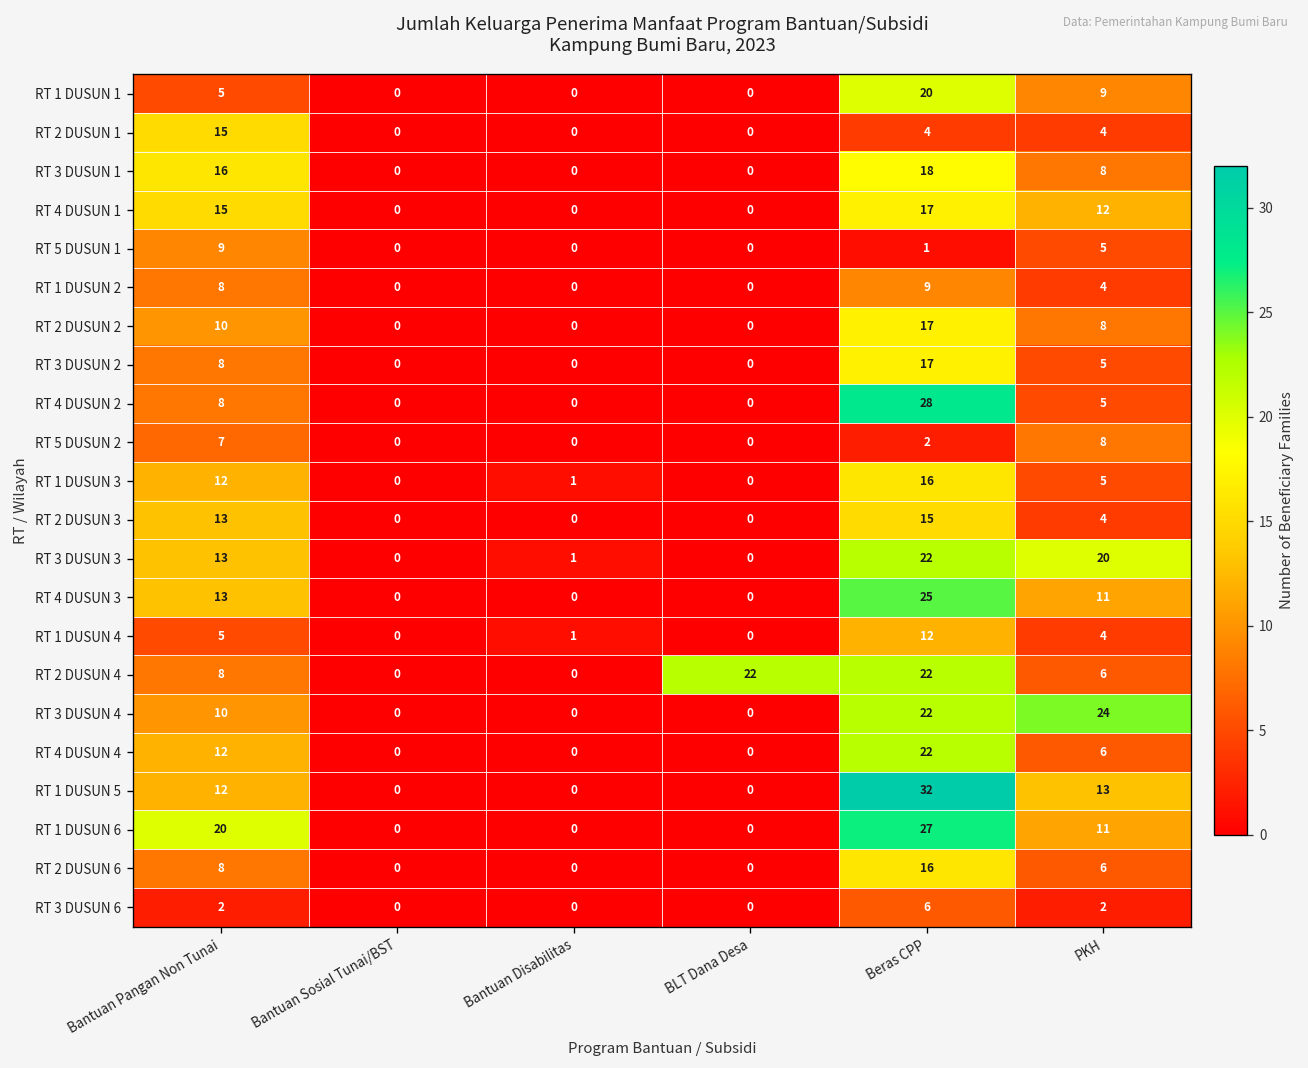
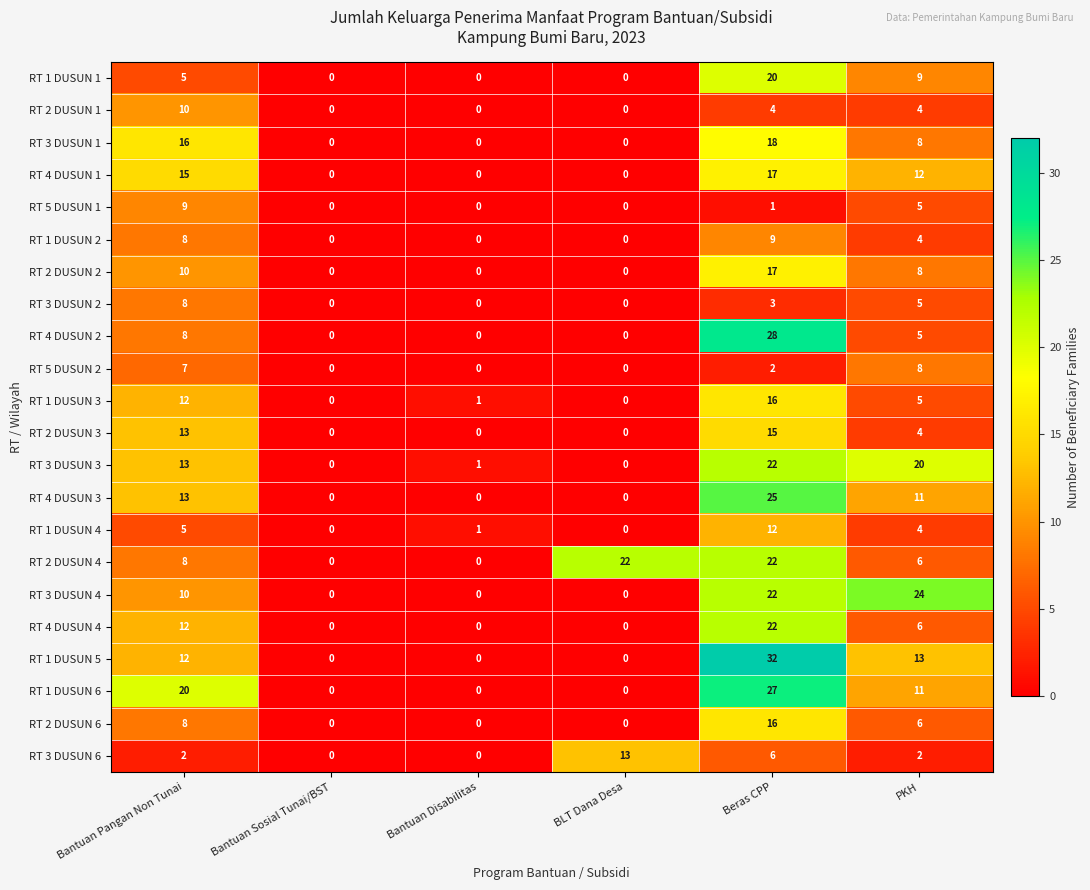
  {
    "RT 1 DUSUN 1": {
      "Bantuan Pangan Non Tunai": 5,
      "Bantuan Sosial Tunai/BST": 0,
      "Bantuan Disabilitas": 0,
      "BLT Dana Desa": 0,
      "Beras CPP": 20,
      "PKH": 9
    },
    "RT 2 DUSUN 1": {
-     "Bantuan Pangan Non Tunai": 15,
+     "Bantuan Pangan Non Tunai": 10,
      "Bantuan Sosial Tunai/BST": 0,
      "Bantuan Disabilitas": 0,
      "BLT Dana Desa": 0,
      "Beras CPP": 4,
      "PKH": 4
    },
    "RT 3 DUSUN 1": {
      "Bantuan Pangan Non Tunai": 16,
      "Bantuan Sosial Tunai/BST": 0,
      "Bantuan Disabilitas": 0,
      "BLT Dana Desa": 0,
      "Beras CPP": 18,
      "PKH": 8
    },
    "RT 4 DUSUN 1": {
      "Bantuan Pangan Non Tunai": 15,
      "Bantuan Sosial Tunai/BST": 0,
      "Bantuan Disabilitas": 0,
      "BLT Dana Desa": 0,
      "Beras CPP": 17,
      "PKH": 12
    },
    "RT 5 DUSUN 1": {
      "Bantuan Pangan Non Tunai": 9,
      "Bantuan Sosial Tunai/BST": 0,
      "Bantuan Disabilitas": 0,
      "BLT Dana Desa": 0,
      "Beras CPP": 1,
      "PKH": 5
    },
    "RT 1 DUSUN 2": {
      "Bantuan Pangan Non Tunai": 8,
      "Bantuan Sosial Tunai/BST": 0,
      "Bantuan Disabilitas": 0,
      "BLT Dana Desa": 0,
      "Beras CPP": 9,
      "PKH": 4
    },
    "RT 2 DUSUN 2": {
      "Bantuan Pangan Non Tunai": 10,
      "Bantuan Sosial Tunai/BST": 0,
      "Bantuan Disabilitas": 0,
      "BLT Dana Desa": 0,
      "Beras CPP": 17,
      "PKH": 8
    },
    "RT 3 DUSUN 2": {
      "Bantuan Pangan Non Tunai": 8,
      "Bantuan Sosial Tunai/BST": 0,
      "Bantuan Disabilitas": 0,
      "BLT Dana Desa": 0,
-     "Beras CPP": 17,
+     "Beras CPP": 3,
      "PKH": 5
    },
    "RT 4 DUSUN 2": {
      "Bantuan Pangan Non Tunai": 8,
      "Bantuan Sosial Tunai/BST": 0,
      "Bantuan Disabilitas": 0,
      "BLT Dana Desa": 0,
      "Beras CPP": 28,
      "PKH": 5
    },
    "RT 5 DUSUN 2": {
      "Bantuan Pangan Non Tunai": 7,
      "Bantuan Sosial Tunai/BST": 0,
      "Bantuan Disabilitas": 0,
      "BLT Dana Desa": 0,
      "Beras CPP": 2,
      "PKH": 8
    },
    "RT 1 DUSUN 3": {
      "Bantuan Pangan Non Tunai": 12,
      "Bantuan Sosial Tunai/BST": 0,
      "Bantuan Disabilitas": 1,
      "BLT Dana Desa": 0,
      "Beras CPP": 16,
      "PKH": 5
    },
    "RT 2 DUSUN 3": {
      "Bantuan Pangan Non Tunai": 13,
      "Bantuan Sosial Tunai/BST": 0,
      "Bantuan Disabilitas": 0,
      "BLT Dana Desa": 0,
      "Beras CPP": 15,
      "PKH": 4
    },
    "RT 3 DUSUN 3": {
      "Bantuan Pangan Non Tunai": 13,
      "Bantuan Sosial Tunai/BST": 0,
      "Bantuan Disabilitas": 1,
      "BLT Dana Desa": 0,
      "Beras CPP": 22,
      "PKH": 20
    },
    "RT 4 DUSUN 3": {
      "Bantuan Pangan Non Tunai": 13,
      "Bantuan Sosial Tunai/BST": 0,
      "Bantuan Disabilitas": 0,
      "BLT Dana Desa": 0,
      "Beras CPP": 25,
      "PKH": 11
    },
    "RT 1 DUSUN 4": {
      "Bantuan Pangan Non Tunai": 5,
      "Bantuan Sosial Tunai/BST": 0,
      "Bantuan Disabilitas": 1,
      "BLT Dana Desa": 0,
      "Beras CPP": 12,
      "PKH": 4
    },
    "RT 2 DUSUN 4": {
      "Bantuan Pangan Non Tunai": 8,
      "Bantuan Sosial Tunai/BST": 0,
      "Bantuan Disabilitas": 0,
      "BLT Dana Desa": 22,
      "Beras CPP": 22,
      "PKH": 6
    },
    "RT 3 DUSUN 4": {
      "Bantuan Pangan Non Tunai": 10,
      "Bantuan Sosial Tunai/BST": 0,
      "Bantuan Disabilitas": 0,
      "BLT Dana Desa": 0,
      "Beras CPP": 22,
      "PKH": 24
    },
    "RT 4 DUSUN 4": {
      "Bantuan Pangan Non Tunai": 12,
      "Bantuan Sosial Tunai/BST": 0,
      "Bantuan Disabilitas": 0,
      "BLT Dana Desa": 0,
      "Beras CPP": 22,
      "PKH": 6
    },
    "RT 1 DUSUN 5": {
      "Bantuan Pangan Non Tunai": 12,
      "Bantuan Sosial Tunai/BST": 0,
      "Bantuan Disabilitas": 0,
      "BLT Dana Desa": 0,
      "Beras CPP": 32,
      "PKH": 13
    },
    "RT 1 DUSUN 6": {
      "Bantuan Pangan Non Tunai": 20,
      "Bantuan Sosial Tunai/BST": 0,
      "Bantuan Disabilitas": 0,
      "BLT Dana Desa": 0,
      "Beras CPP": 27,
      "PKH": 11
    },
    "RT 2 DUSUN 6": {
      "Bantuan Pangan Non Tunai": 8,
      "Bantuan Sosial Tunai/BST": 0,
      "Bantuan Disabilitas": 0,
      "BLT Dana Desa": 0,
      "Beras CPP": 16,
      "PKH": 6
    },
    "RT 3 DUSUN 6": {
      "Bantuan Pangan Non Tunai": 2,
      "Bantuan Sosial Tunai/BST": 0,
      "Bantuan Disabilitas": 0,
-     "BLT Dana Desa": 0,
+     "BLT Dana Desa": 13,
      "Beras CPP": 6,
      "PKH": 2
    }
  }
